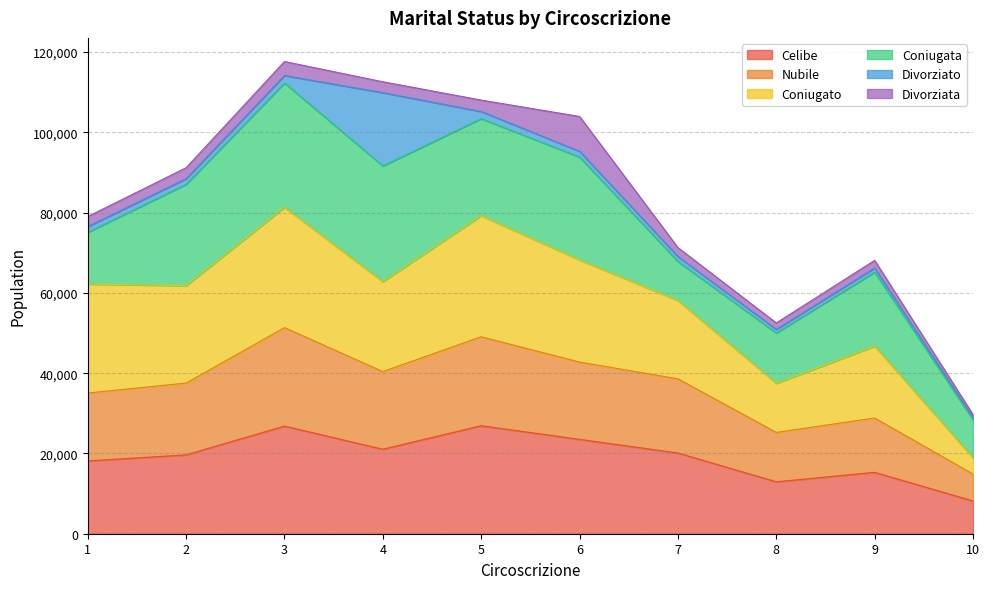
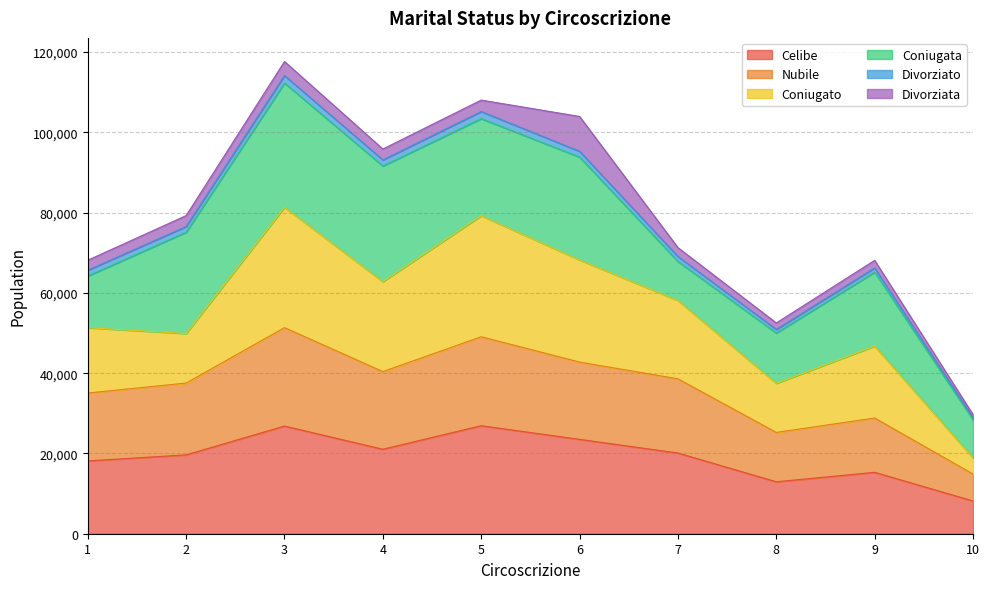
  {
    "Coniugato": {
-     "1": "27,000",
-     "2": "24,000",
+     "1": "16,000",
+     "2": "12,000",
      "3": "30,000",
      "4": "22,000",
      "5": "30,000",
      "6": "25,000",
      "7": "20,000",
      "8": "12,000",
      "9": "18,000",
      "10": "4,000"
    },
    "Coniugata": {
      "1": "13,000",
      "2": "25,000",
      "3": "31,000",
      "4": "29,000",
      "5": "24,000",
      "6": "26,000",
      "7": "10,000",
      "8": "13,000",
      "9": "18,000"
    },
    "Divorziato": {
      "1": "1,000",
      "2": "1,000",
      "3": "2,000",
-     "4": "18,000",
+     "4": "2,000",
      "5": "2,000",
      "6": "1,000",
      "7": "1,000",
      "8": "1,000",
      "9": "1,000"
    },
    "Divorziata": {
      "1": "3,000",
      "2": "3,000",
      "3": "3,000",
      "4": "3,000",
      "5": "3,000",
      "6": "9,000",
      "7": "2,000",
      "8": "2,000",
      "9": "2,000",
      "10": "1,000"
    }
  }
